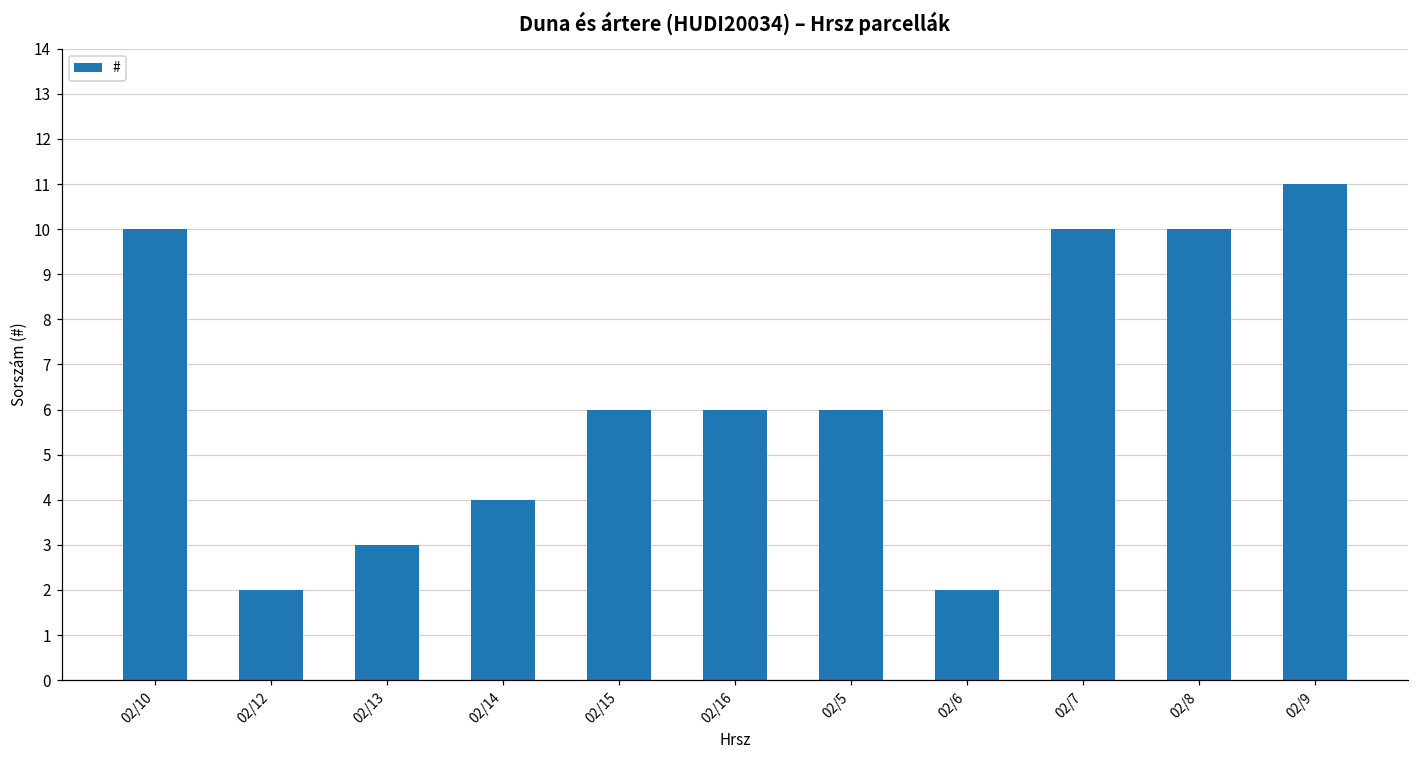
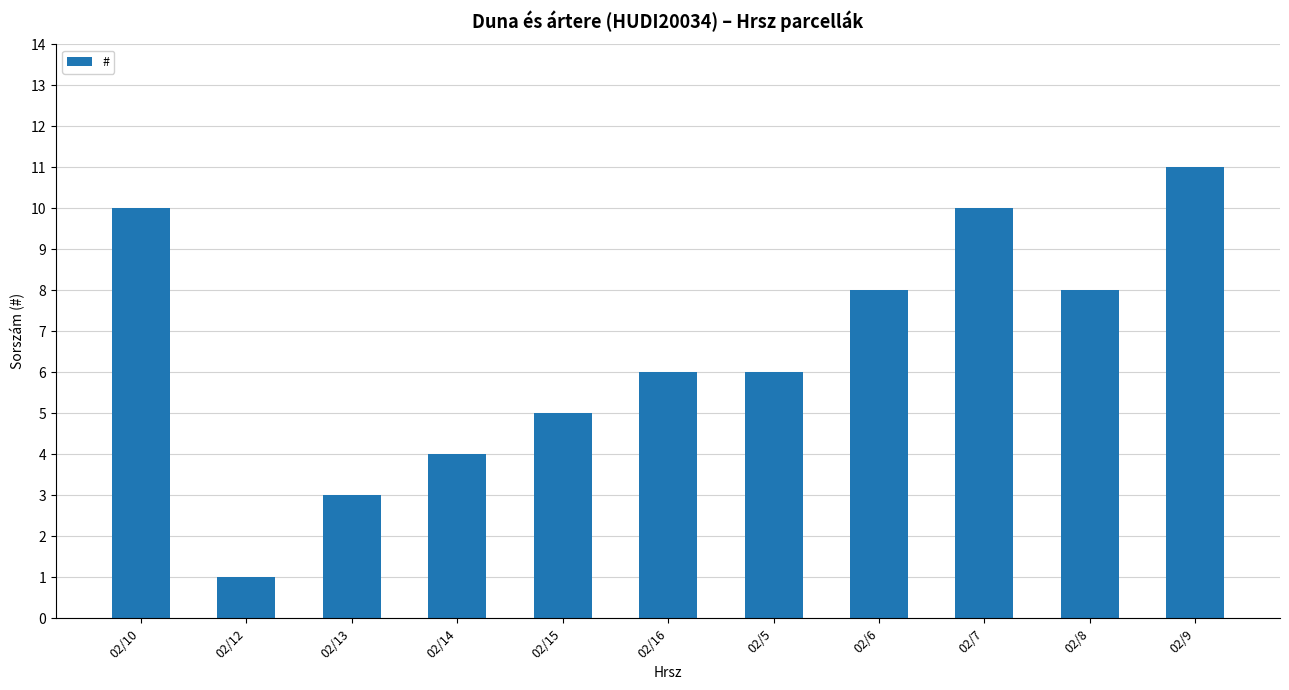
  {
    "02/10": 10,
-   "02/12": 2,
+   "02/12": 1,
    "02/13": 3,
    "02/14": 4,
-   "02/15": 6,
+   "02/15": 5,
    "02/16": 6,
    "02/5": 6,
-   "02/6": 2,
+   "02/6": 8,
    "02/7": 10,
-   "02/8": 10,
+   "02/8": 8,
    "02/9": 11
  }
